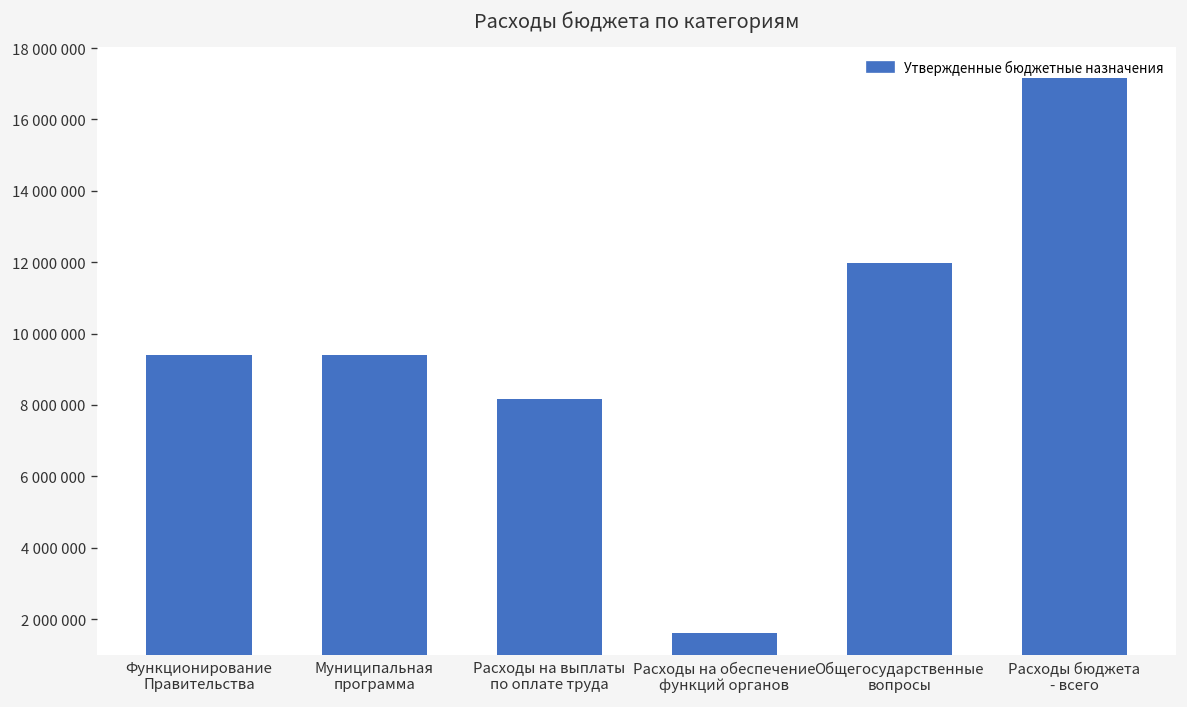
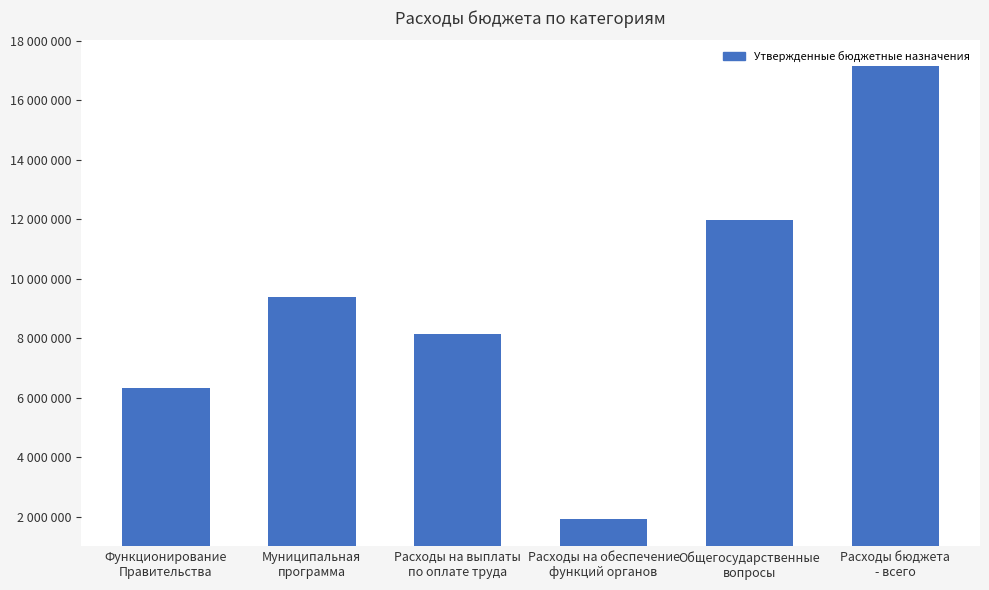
  {
-   "Функционирование Правительства": 9400000,
+   "Функционирование Правительства": 6300000,
    "Муниципальная программа": 9400000,
    "Расходы на выплаты по оплате труда": 8200000,
-   "Расходы на обеспечение функций органов": 1600000,
+   "Расходы на обеспечение функций органов": 1900000,
    "Общегосударственные вопросы": 12000000,
    "Расходы бюджета - всего": 17200000
  }
